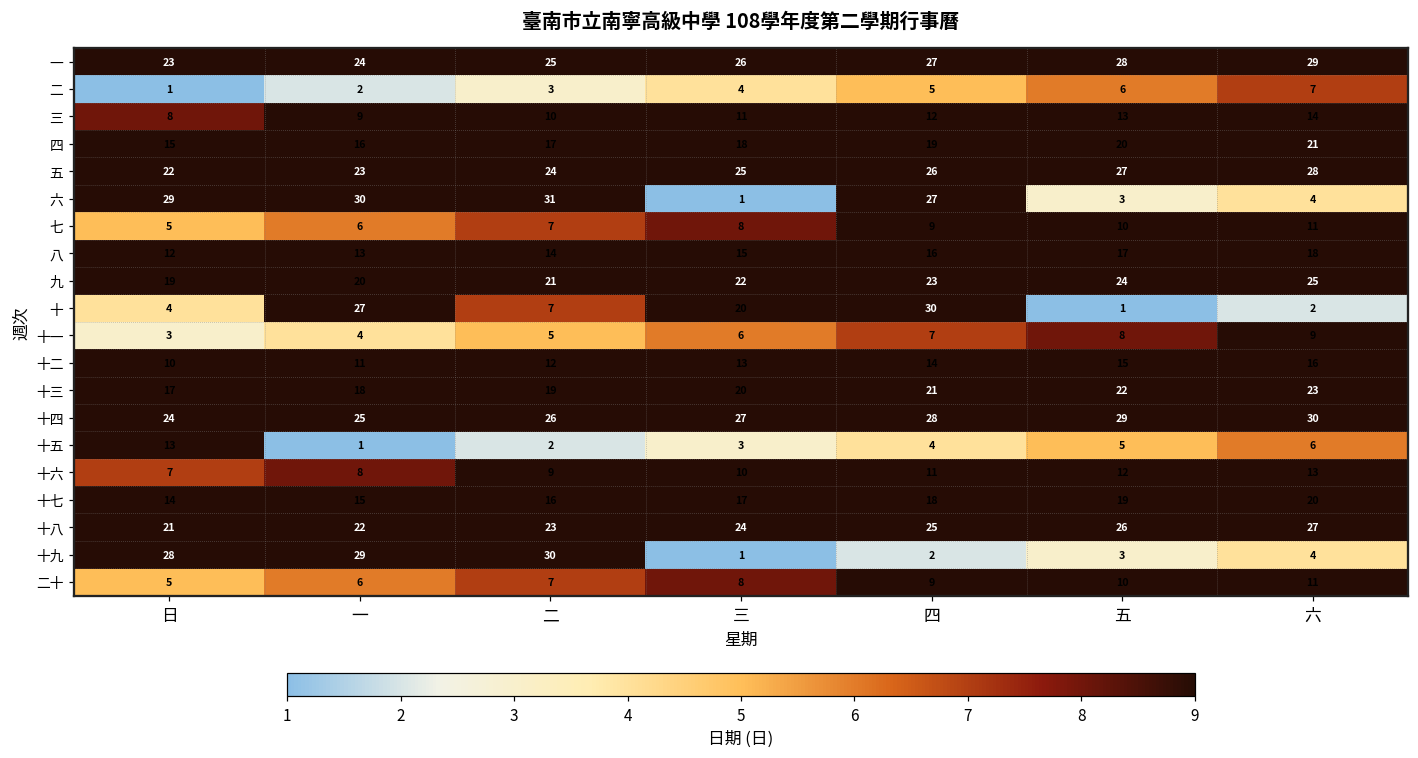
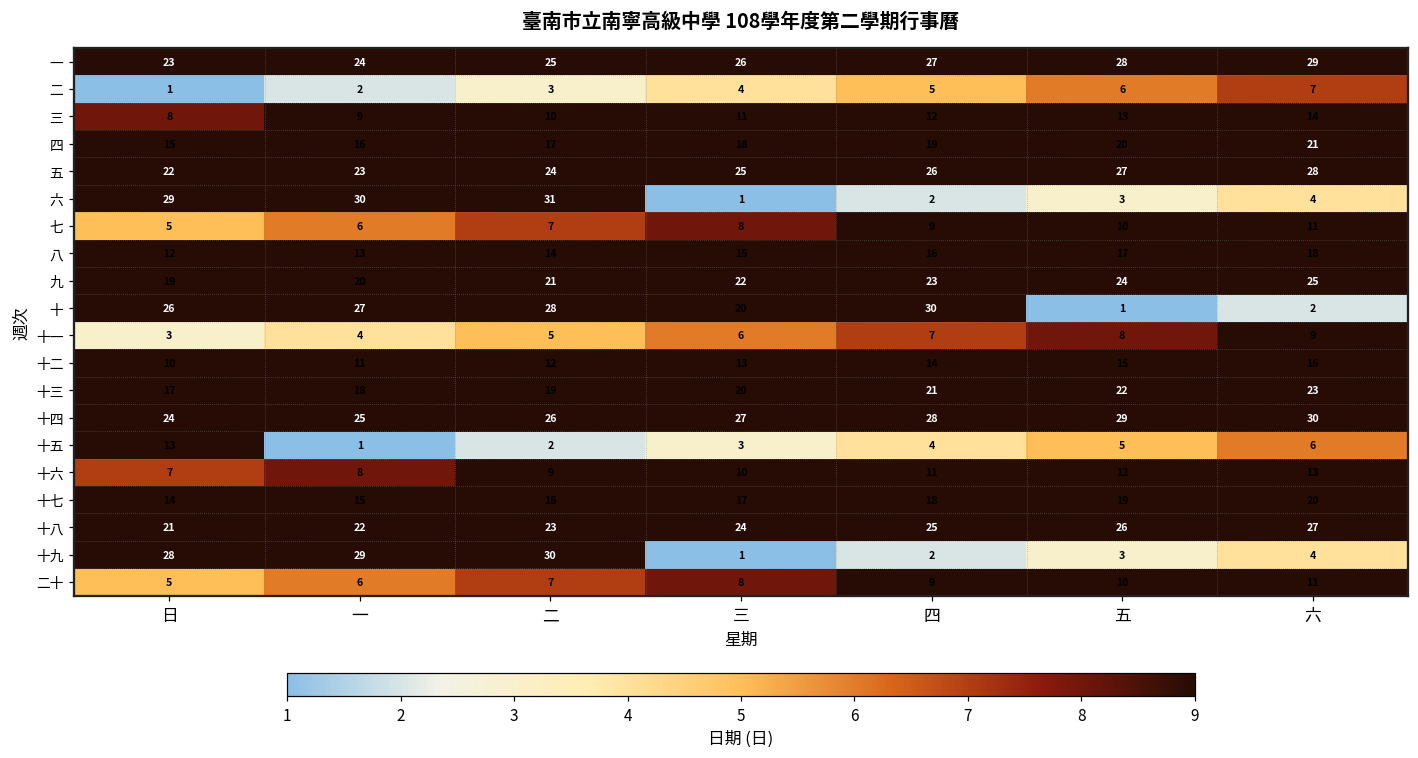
  {
    "一": {
      "日": 23,
      "一": 24,
      "二": 25,
      "三": 26,
      "四": 27,
      "五": 28,
      "六": 29
    },
    "二": {
      "日": 1,
      "一": 2,
      "二": 3,
      "三": 4,
      "四": 5,
      "五": 6,
      "六": 7
    },
    "三": {
      "日": 8
    },
    "四": {
      "六": 21
    },
    "五": {
      "日": 22,
      "一": 23,
      "二": 24,
      "三": 25,
      "四": 26,
      "五": 27,
      "六": 28
    },
    "六": {
      "日": 29,
      "一": 30,
      "二": 31,
      "三": 1,
-     "四": 27,
+     "四": 2,
      "五": 3,
      "六": 4
    },
    "七": {
      "日": 5,
      "一": 6,
      "二": 7,
      "三": 8
    },
    "九": {
      "二": 21,
      "三": 22,
      "四": 23,
      "五": 24,
      "六": 25
    },
    "十": {
-     "日": 4,
+     "日": 26,
      "一": 27,
-     "二": 7,
+     "二": 28,
      "四": 30,
      "五": 1,
      "六": 2
    },
    "十一": {
      "日": 3,
      "一": 4,
      "二": 5,
      "三": 6,
      "四": 7,
      "五": 8
    },
    "十三": {
      "四": 21,
      "五": 22,
      "六": 23
    },
    "十四": {
      "日": 24,
      "一": 25,
      "二": 26,
      "三": 27,
      "四": 28,
      "五": 29,
      "六": 30
    },
    "十五": {
      "一": 1,
      "二": 2,
      "三": 3,
      "四": 4,
      "五": 5,
      "六": 6
    },
    "十六": {
      "日": 7,
      "一": 8
    },
    "十八": {
      "日": 21,
      "一": 22,
      "二": 23,
      "三": 24,
      "四": 25,
      "五": 26,
      "六": 27
    },
    "十九": {
      "日": 28,
      "一": 29,
      "二": 30,
      "三": 1,
      "四": 2,
      "五": 3,
      "六": 4
    },
    "二十": {
      "日": 5,
      "一": 6,
      "二": 7,
      "三": 8
    }
  }
